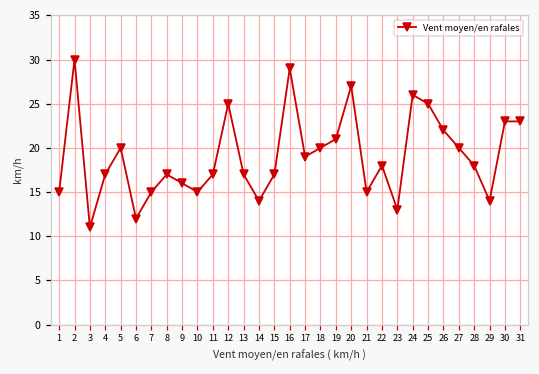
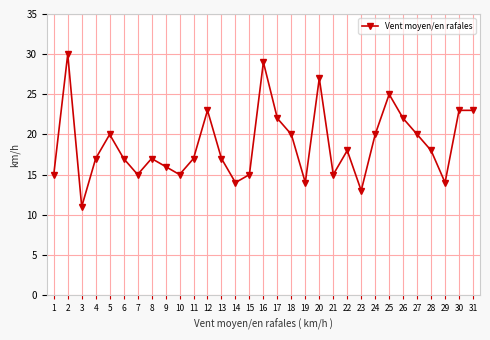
  {
    "1": 15,
    "2": 30,
    "3": 11,
    "4": 17,
    "5": 20,
-   "6": 12,
+   "6": 17,
    "7": 15,
    "8": 17,
    "9": 16,
    "10": 15,
    "11": 17,
-   "12": 25,
+   "12": 23,
    "13": 17,
    "14": 14,
-   "15": 17,
+   "15": 15,
    "16": 29,
-   "17": 19,
+   "17": 22,
    "18": 20,
-   "19": 21,
+   "19": 14,
    "20": 27,
    "21": 15,
    "22": 18,
    "23": 13,
-   "24": 26,
+   "24": 20,
    "25": 25,
    "26": 22,
    "27": 20,
    "28": 18,
    "29": 14,
    "30": 23,
    "31": 23
  }
